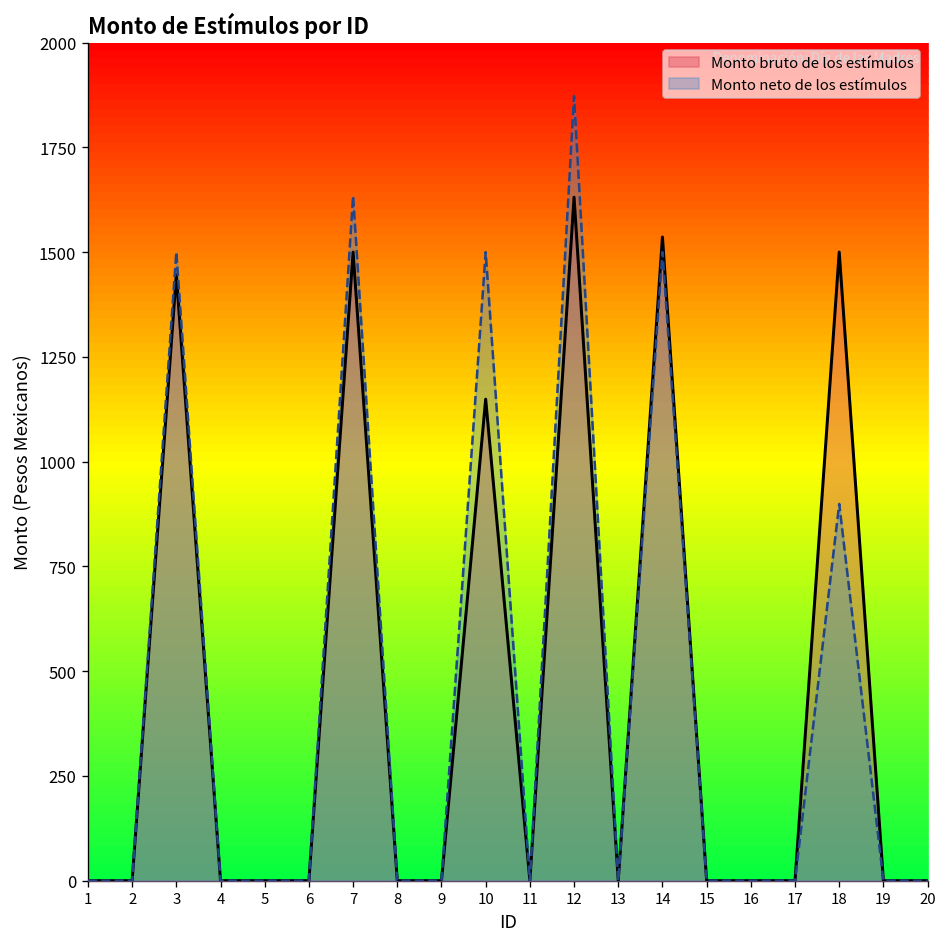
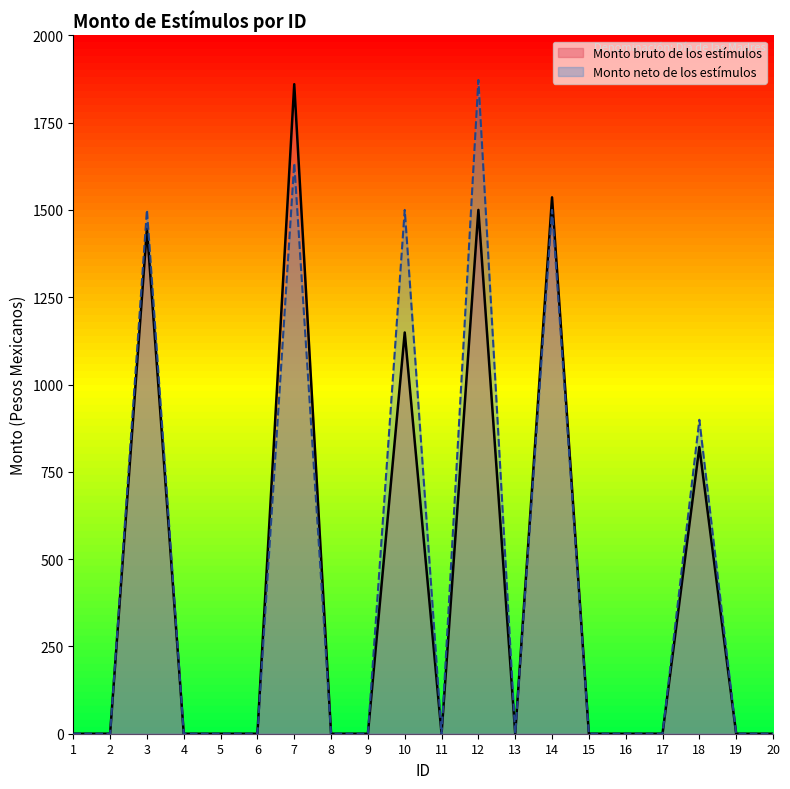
  {
    "Monto bruto de los estímulos": {
      "3": 1450,
-     "7": 1500,
+     "7": 1860,
      "10": 1150,
-     "12": 1630,
+     "12": 1500,
      "14": 1540,
-     "18": 1500
+     "18": 820
    },
    "Monto neto de los estímulos": {
      "3": 1500,
      "7": 1630,
      "10": 1500,
      "12": 1870,
      "14": 1500,
      "18": 900
    }
  }
